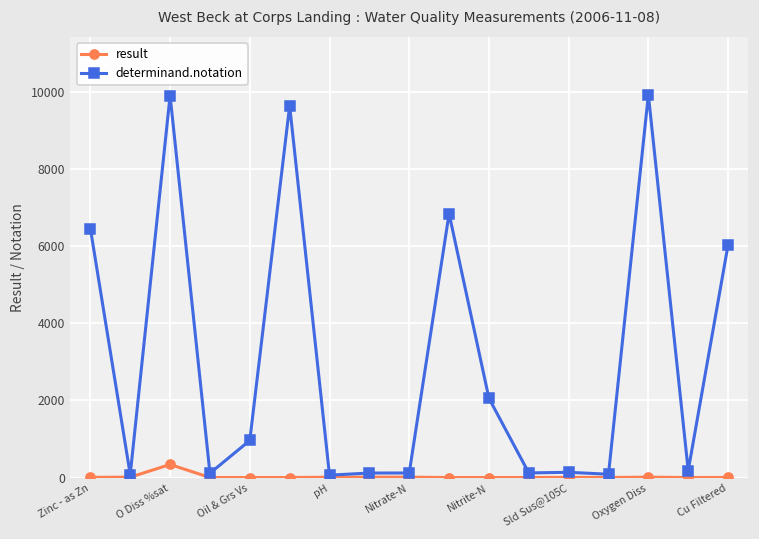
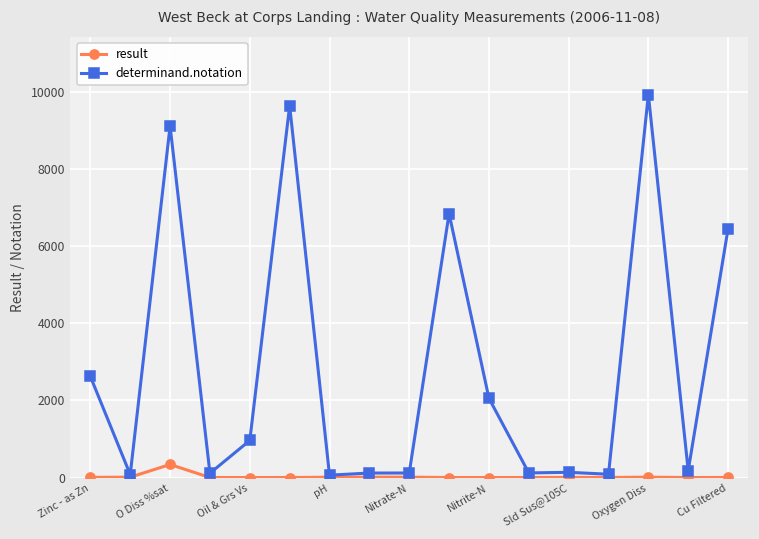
  {
    "result": {
      "Zinc - as Zn": 0,
      "O Diss %sat": 300,
      "Oil & Grs Vs": 0,
      "Nitrate-N": 0,
      "Nitrite-N": 0,
      "Sld Sus@105C": 0,
      "Oxygen Diss": 0,
      "Cu Filtered": 0
    },
    "determinand.notation": {
-     "Zinc - as Zn": 6500,
-     "O Diss %sat": 9900,
+     "Zinc - as Zn": 2600,
+     "O Diss %sat": 9100,
      "Oil & Grs Vs": 1000,
      "Nitrate-N": 100,
      "Nitrite-N": 2100,
      "Sld Sus@105C": 100,
      "Oxygen Diss": 9900,
-     "Cu Filtered": 6000
+     "Cu Filtered": 6500
    }
  }
